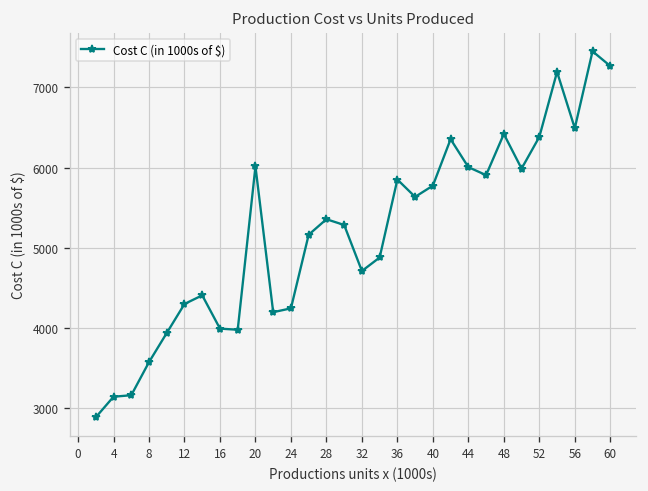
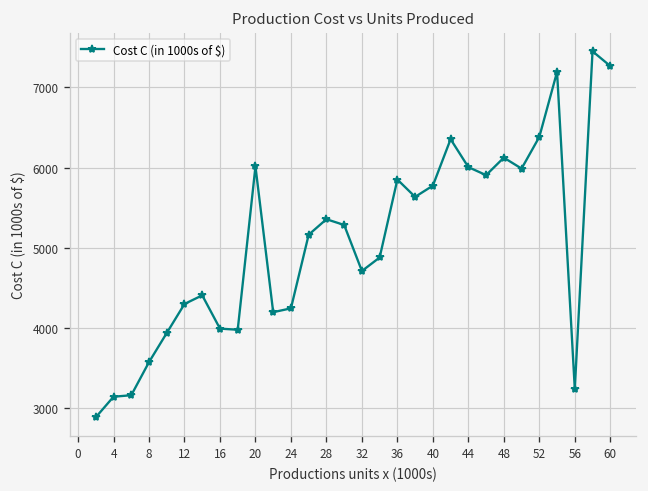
  {
    "4": 3100,
    "8": 3600,
    "12": 4300,
    "16": 4000,
    "20": 6000,
    "24": 4200,
    "28": 5400,
    "32": 4700,
    "36": 5900,
    "40": 5800,
    "44": 6000,
-   "48": 6400,
+   "48": 6100,
    "52": 6400,
-   "56": 6500,
+   "56": 3200,
    "60": 7300
  }
